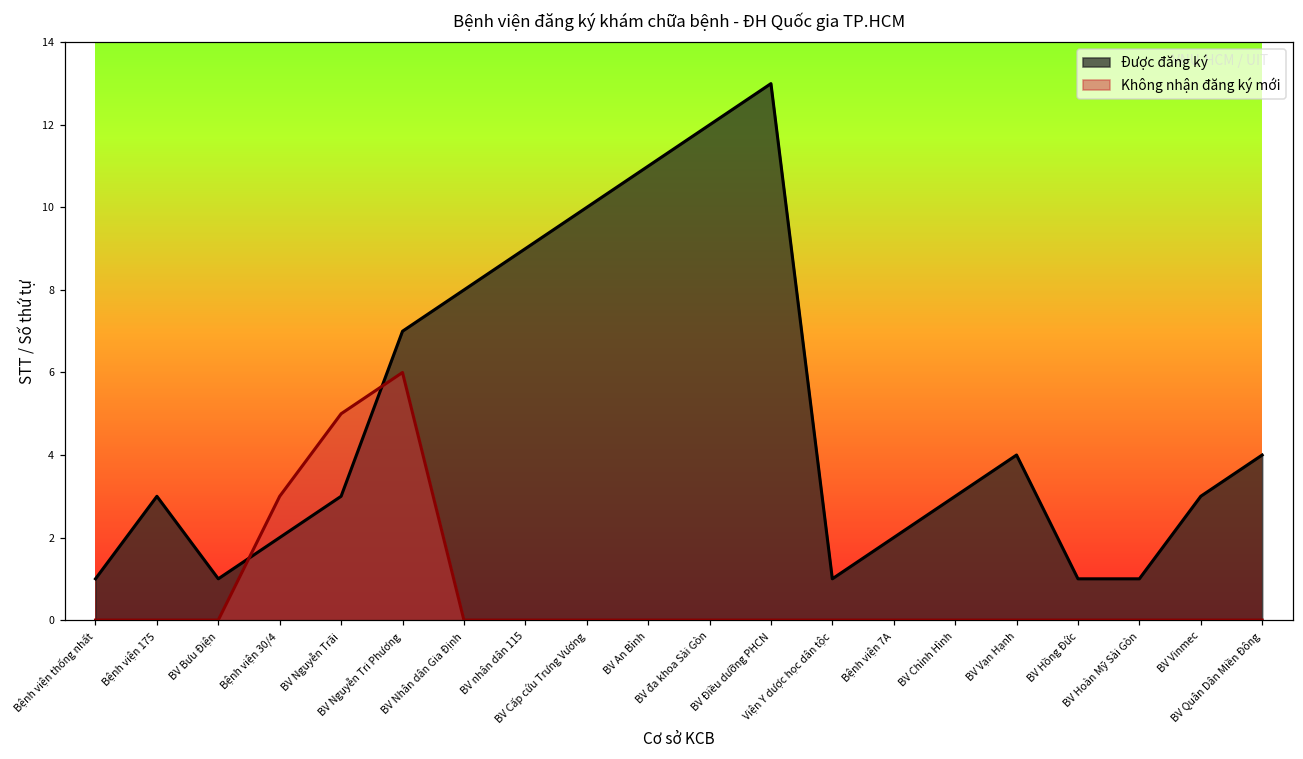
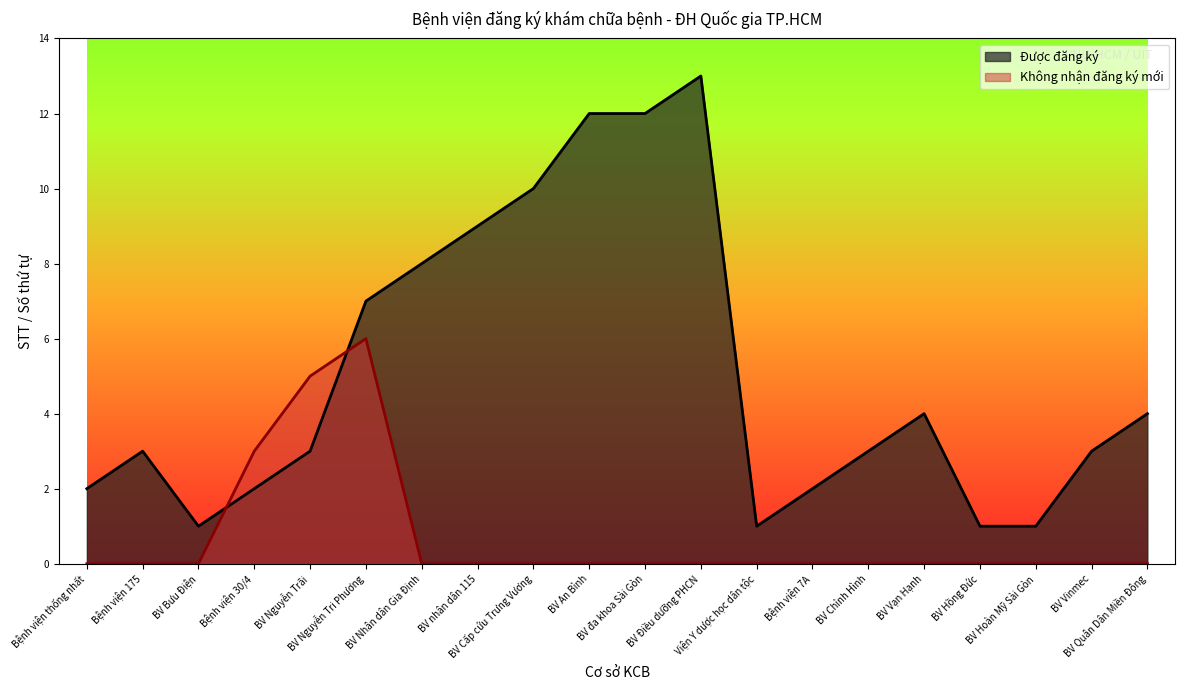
  {
    "Được đăng ký": {
-     "Bệnh viện thống nhất": 1,
+     "Bệnh viện thống nhất": 2,
      "Bệnh viện 175": 3,
      "BV Bưu Điện": 1,
      "Bệnh viện 30/4": 2,
      "BV Nguyễn Trãi": 3,
      "BV Nguyễn Tri Phương": 7,
      "BV Nhân dân Gia Định": 8,
      "BV nhân dân 115": 9,
      "BV Cấp cứu Trưng Vương": 10,
-     "BV An Bình": 11,
+     "BV An Bình": 12,
      "BV đa khoa Sài Gòn": 12,
      "BV Điều dưỡng PHCN": 13,
      "Viện Y dược học dân tộc": 1,
      "Bệnh viện 7A": 2,
      "BV Chỉnh Hình": 3,
      "BV Vạn Hạnh": 4,
      "BV Hồng Đức": 1,
      "BV Hoàn Mỹ Sài Gòn": 1,
      "BV Vinmec": 3,
      "BV Quân Dân Miền Đông": 4
    },
    "Không nhận đăng ký mới": {
      "Bệnh viện thống nhất": 0,
      "Bệnh viện 175": 0,
      "BV Bưu Điện": 0,
      "Bệnh viện 30/4": 3,
      "BV Nguyễn Trãi": 5,
      "BV Nguyễn Tri Phương": 6,
      "BV Nhân dân Gia Định": 0,
      "BV nhân dân 115": 0,
      "BV Cấp cứu Trưng Vương": 0,
      "BV An Bình": 0,
      "BV đa khoa Sài Gòn": 0,
      "BV Điều dưỡng PHCN": 0,
      "Viện Y dược học dân tộc": 0,
      "Bệnh viện 7A": 0,
      "BV Chỉnh Hình": 0,
      "BV Vạn Hạnh": 0,
      "BV Hồng Đức": 0,
      "BV Hoàn Mỹ Sài Gòn": 0,
      "BV Vinmec": 0,
      "BV Quân Dân Miền Đông": 0
    }
  }
